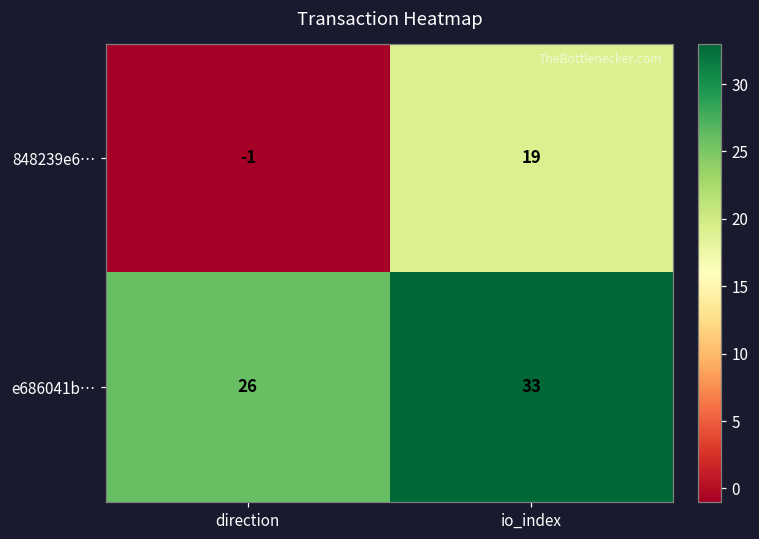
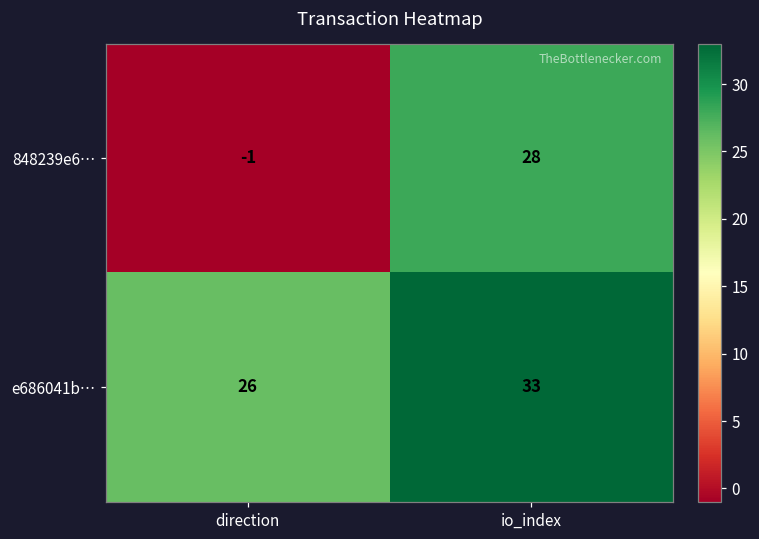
  {
    "848239e6…": {
      "direction": -1,
-     "io_index": 19
+     "io_index": 28
    },
    "e686041b…": {
      "direction": 26,
      "io_index": 33
    }
  }
